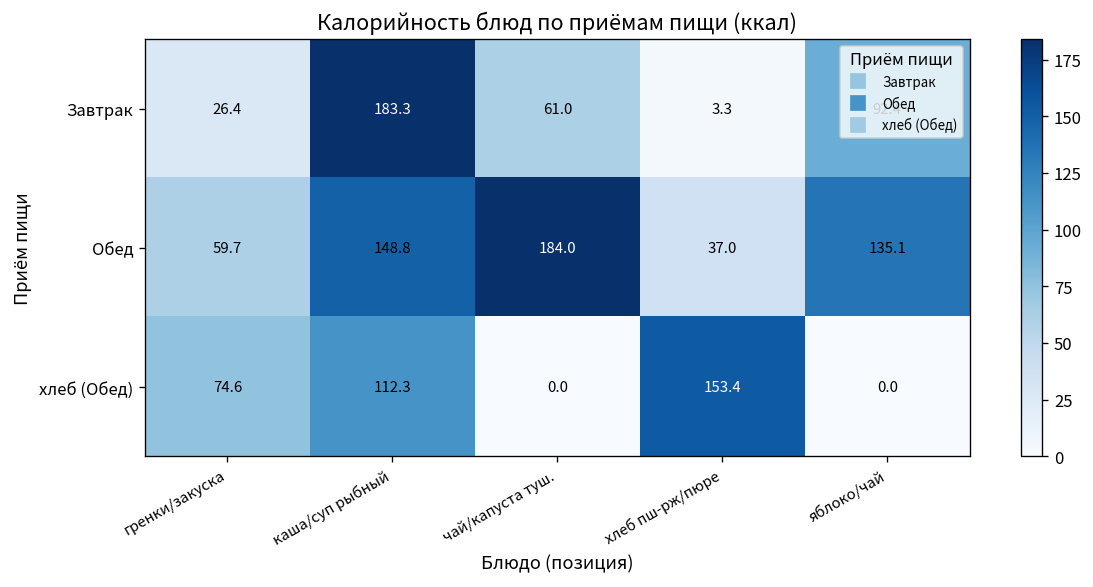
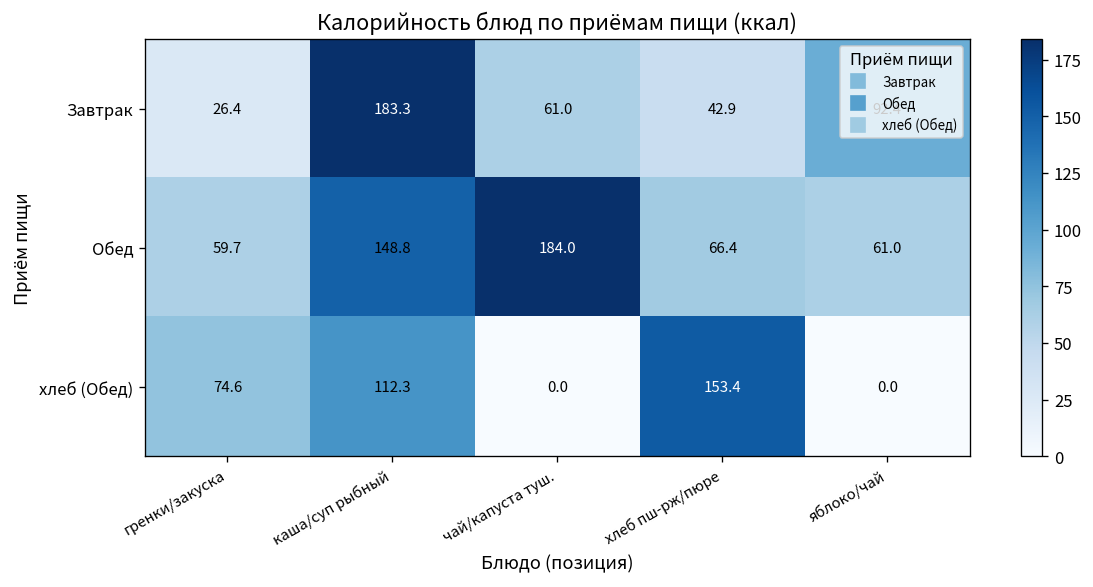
  {
    "Завтрак": {
      "гренки/закуска": 26.4,
      "каша/суп рыбный": 183.3,
      "чай/капуста туш.": 61.0,
-     "хлеб пш-рж/пюре": 3.3
+     "хлеб пш-рж/пюре": 42.9
    },
    "Обед": {
      "гренки/закуска": 59.7,
      "каша/суп рыбный": 148.8,
      "чай/капуста туш.": 184.0,
-     "хлеб пш-рж/пюре": 37.0,
-     "яблоко/чай": 135.1
+     "хлеб пш-рж/пюре": 66.4,
+     "яблоко/чай": 61.0
    },
    "хлеб (Обед)": {
      "гренки/закуска": 74.6,
      "каша/суп рыбный": 112.3,
      "чай/капуста туш.": 0.0,
      "хлеб пш-рж/пюре": 153.4,
      "яблоко/чай": 0.0
    }
  }
